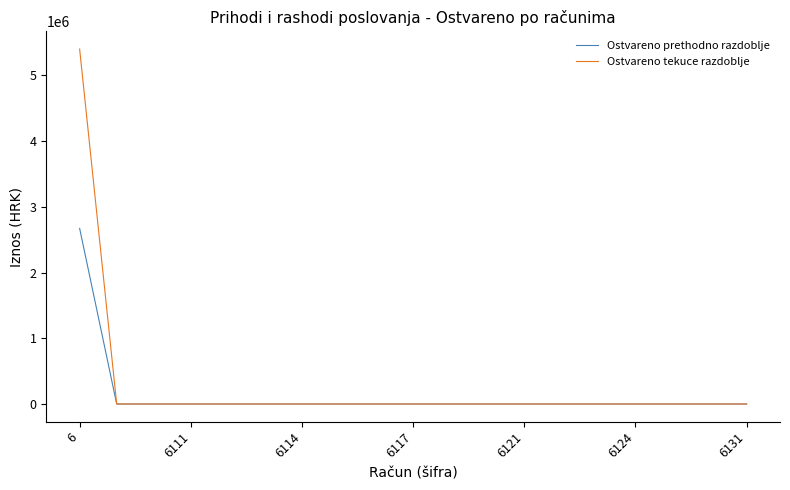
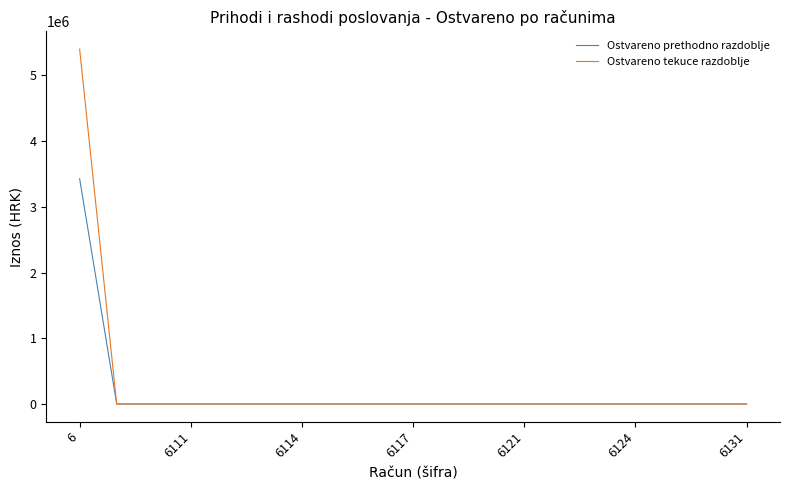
  {
    "Ostvareno prethodno razdoblje": {
-     "6": 2700000
+     "6": 3400000
    },
    "Ostvareno tekuce razdoblje": {
      "6": 5400000
    }
  }
